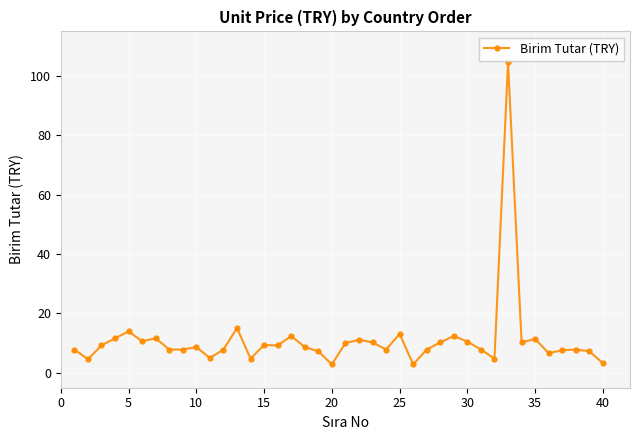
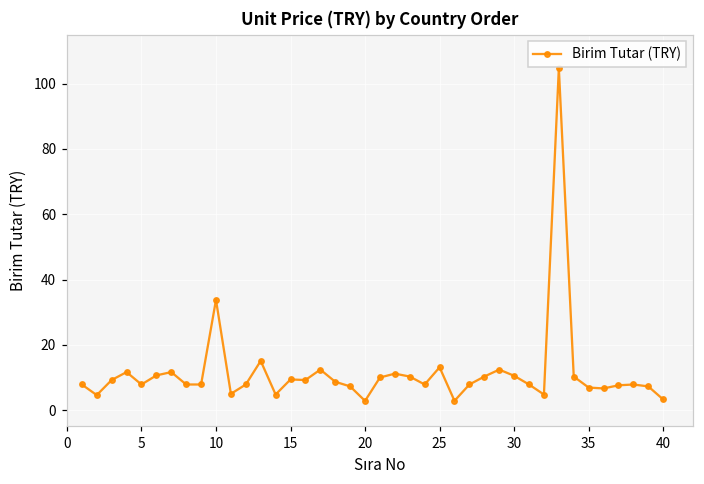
  {
-   "5": 14,
-   "10": 9,
+   "5": 8,
+   "10": 34,
    "15": 9,
    "20": 3,
    "25": 13,
    "30": 11,
-   "35": 11,
+   "35": 7,
    "40": 3
  }
